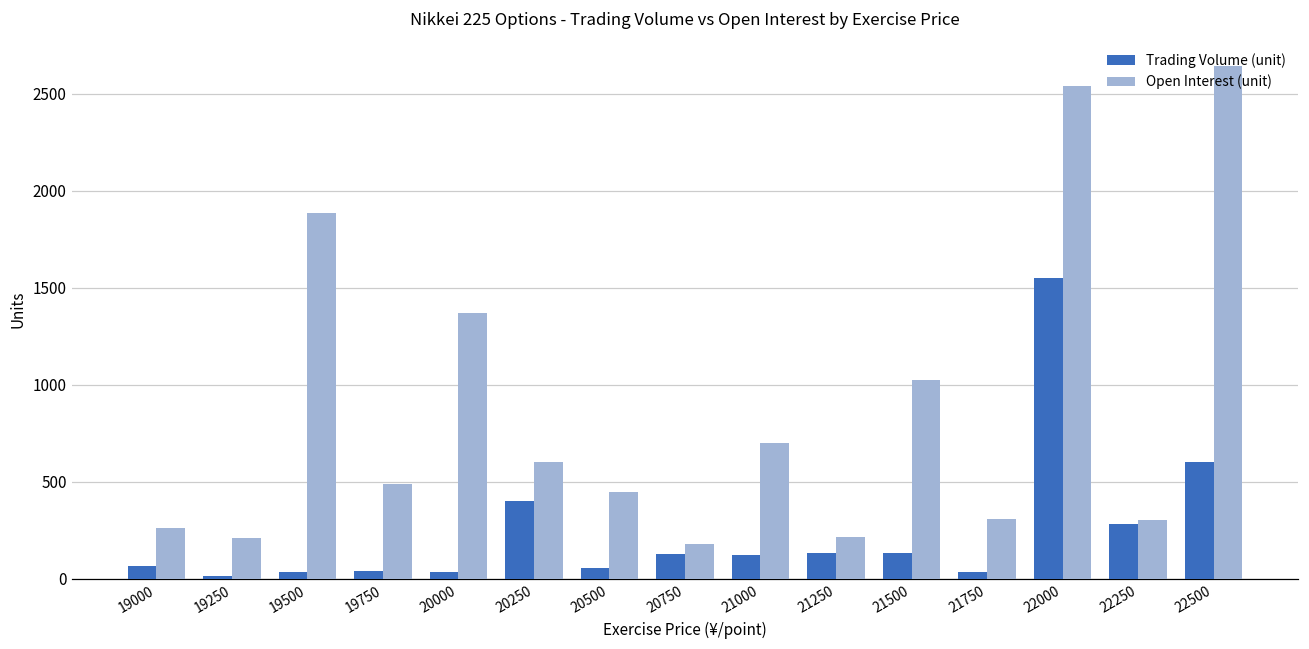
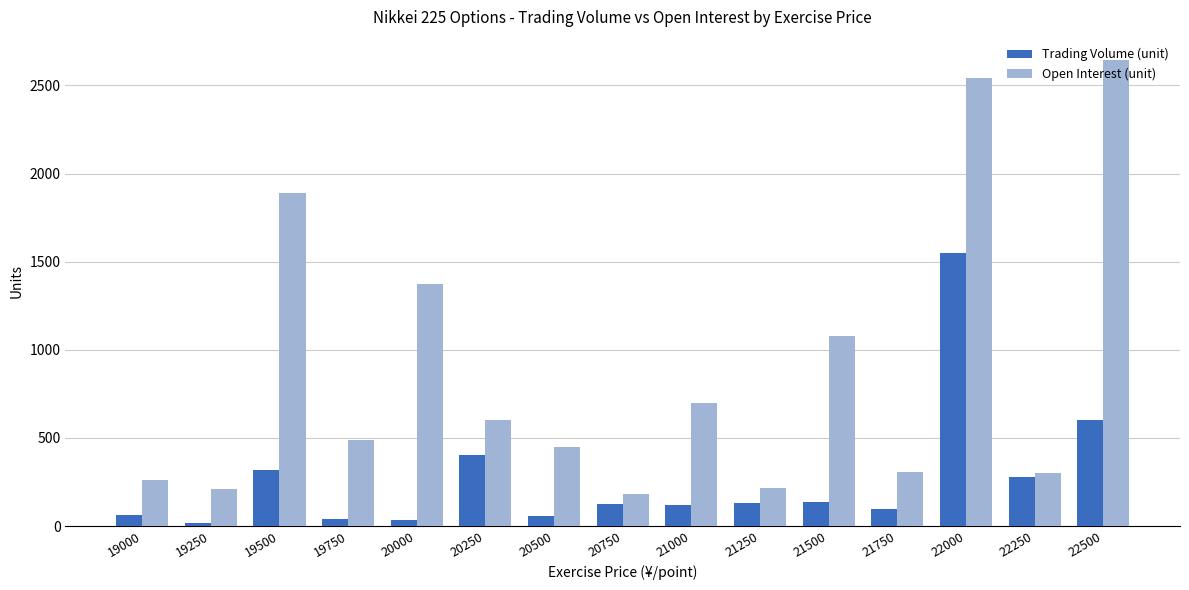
  {
    "Trading Volume (unit)": {
      "19000": 70,
      "19250": 20,
-     "19500": 30,
+     "19500": 320,
      "19750": 40,
      "20000": 40,
      "20250": 400,
      "20500": 60,
      "20750": 130,
      "21000": 120,
      "21250": 130,
      "21500": 140,
-     "21750": 30,
+     "21750": 100,
      "22000": 1550,
      "22250": 280,
      "22500": 600
    },
    "Open Interest (unit)": {
      "19000": 260,
      "19250": 210,
      "19500": 1890,
      "19750": 490,
      "20000": 1370,
      "20250": 600,
      "20500": 450,
      "20750": 180,
      "21000": 700,
      "21250": 210,
-     "21500": 1030,
+     "21500": 1080,
      "21750": 310,
      "22000": 2540,
      "22250": 300,
      "22500": 2640
    }
  }
